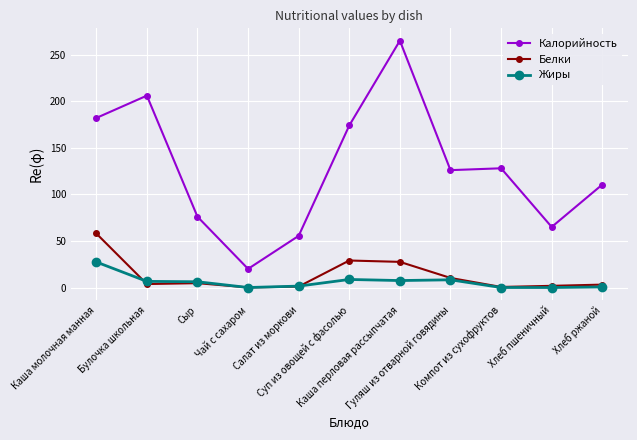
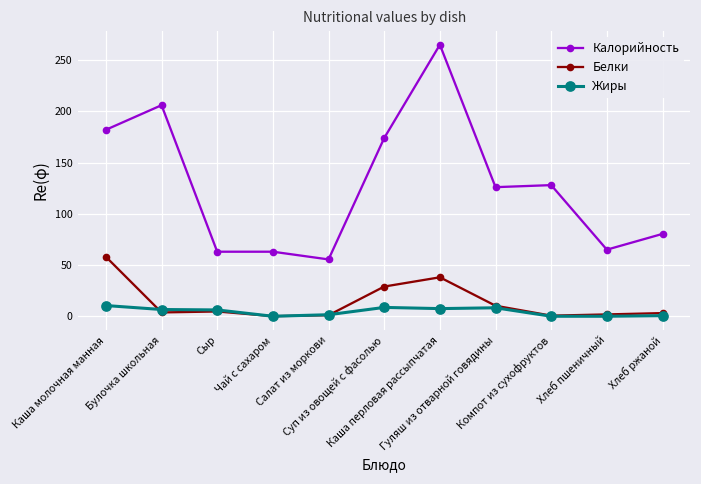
  {
    "Калорийность": {
      "Каша молочная манная": 180,
      "Булочка школьная": 210,
-     "Сыр": 80,
-     "Чай с сахаром": 20,
+     "Сыр": 60,
+     "Чай с сахаром": 60,
      "Салат из моркови": 60,
      "Суп из овощей с фасолью": 170,
      "Каша перловая рассыпчатая": 270,
      "Гуляш из отварной говядины": 130,
      "Компот из сухофруктов": 130,
      "Хлеб пшеничный": 70,
-     "Хлеб ржаной": 110
+     "Хлеб ржаной": 80
    },
    "Белки": {
      "Каша молочная манная": 60,
      "Булочка школьная": 0,
      "Суп из овощей с фасолью": 30,
-     "Каша перловая рассыпчатая": 30
+     "Каша перловая рассыпчатая": 40
    },
    "Жиры": {
-     "Каша молочная манная": 30,
+     "Каша молочная манная": 10,
      "Булочка школьная": 10,
      "Суп из овощей с фасолью": 10,
      "Каша перловая рассыпчатая": 10
    }
  }
